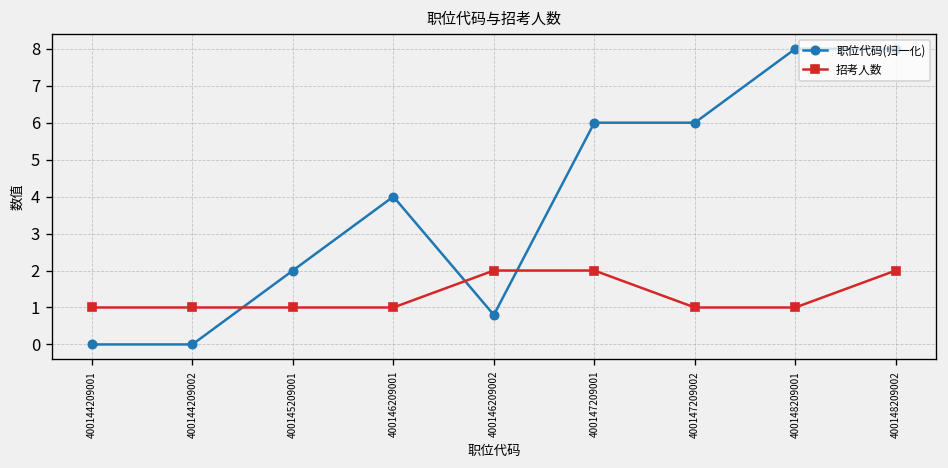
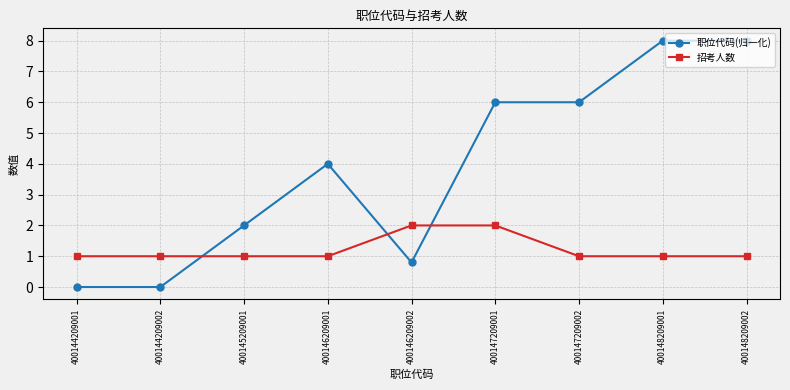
  {
    "职位代码(归一化)": {
      "400144209001": 0,
      "400144209002": 0,
      "400145209001": 2,
      "400146209001": 4,
      "400146209002": 0.8,
      "400147209001": 6,
      "400147209002": 6,
      "400148209001": 8
    },
    "招考人数": {
      "400144209001": 1,
      "400144209002": 1,
      "400145209001": 1,
      "400146209001": 1,
      "400146209002": 2,
      "400147209001": 2,
      "400147209002": 1,
      "400148209001": 1,
-     "400148209002": 2
+     "400148209002": 1
    }
  }
